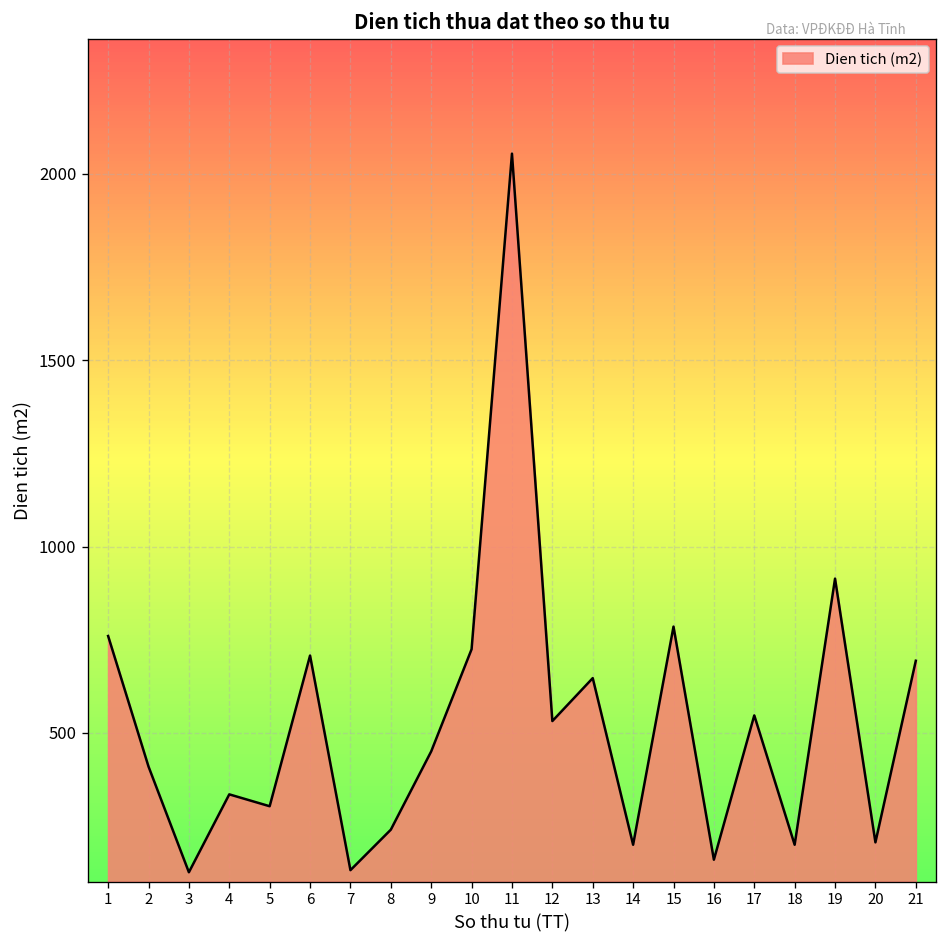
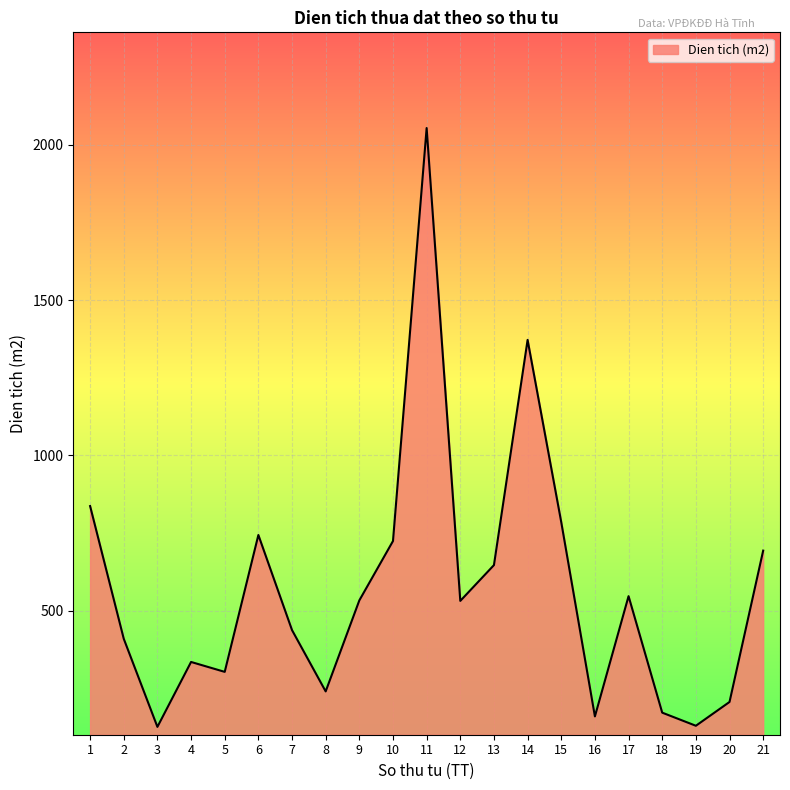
  {
-   "1": 760,
+   "1": 840,
    "2": 410,
    "3": 130,
    "4": 340,
    "5": 300,
-   "6": 710,
-   "7": 130,
+   "6": 740,
+   "7": 440,
    "8": 240,
-   "9": 450,
+   "9": 530,
    "10": 720,
    "11": 2050,
    "12": 530,
    "13": 650,
-   "14": 200,
+   "14": 1370,
    "15": 790,
    "16": 160,
    "17": 550,
-   "18": 200,
-   "19": 910,
+   "18": 170,
+   "19": 130,
    "20": 210,
    "21": 690
  }
